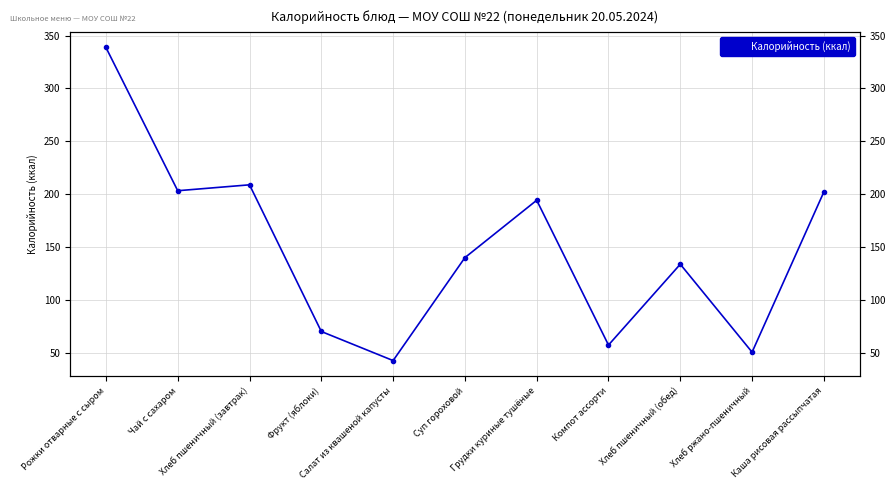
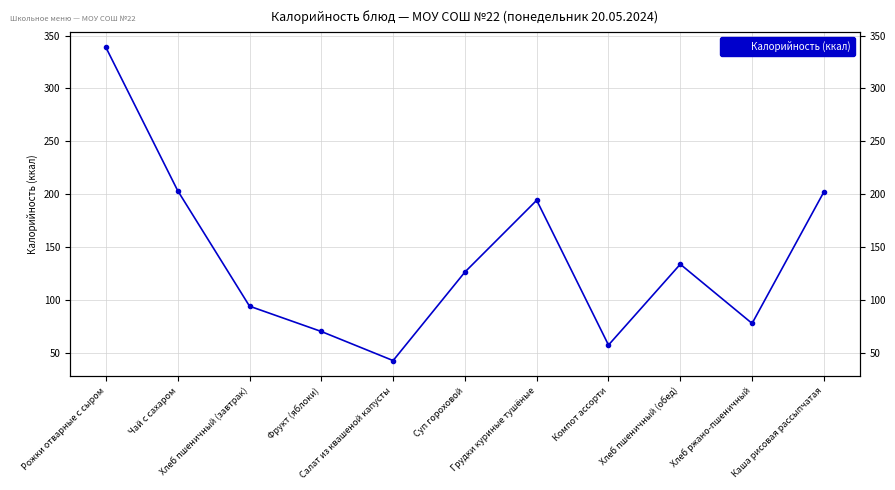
  {
    "Рожки отварные с сыром": 339,
    "Чай с сахаром": 203,
-   "Хлеб пшеничный (завтрак)": 209,
+   "Хлеб пшеничный (завтрак)": 94,
    "Фрукт (яблоки)": 70,
    "Салат из квашеной капусты": 43,
-   "Суп гороховой": 140,
+   "Суп гороховой": 126,
    "Грудки куриные тушёные": 194,
    "Компот ассорти": 57,
    "Хлеб пшеничный (обед)": 134,
-   "Хлеб ржано-пшеничный": 51,
+   "Хлеб ржано-пшеничный": 78,
    "Каша рисовая рассыпчатая": 202
  }
